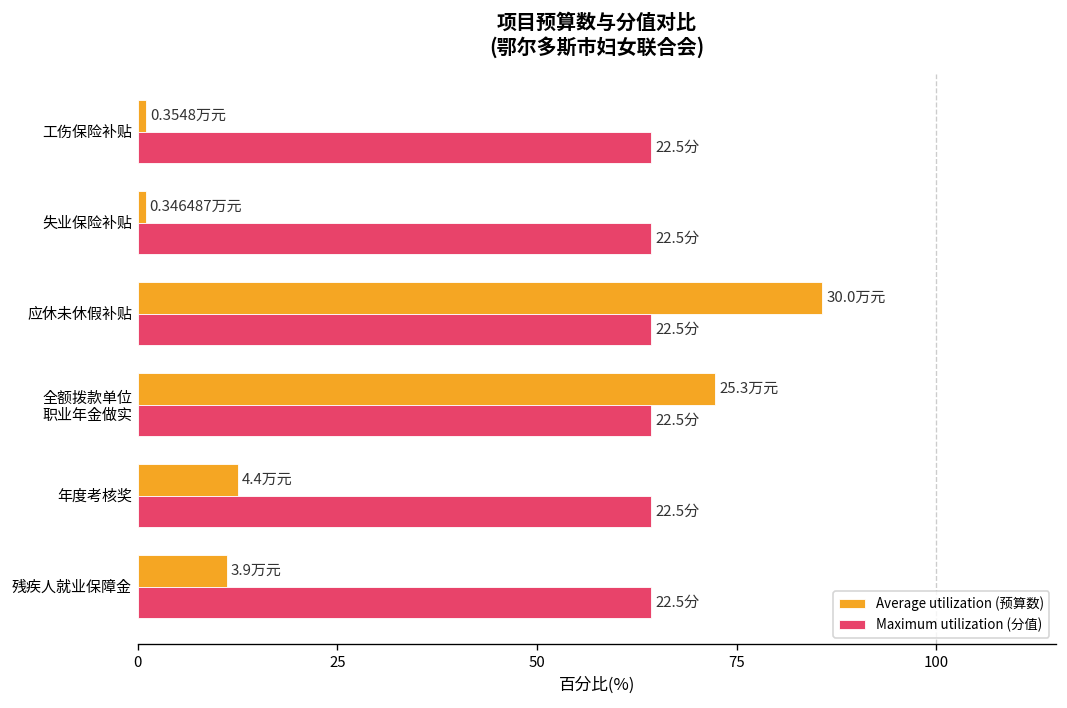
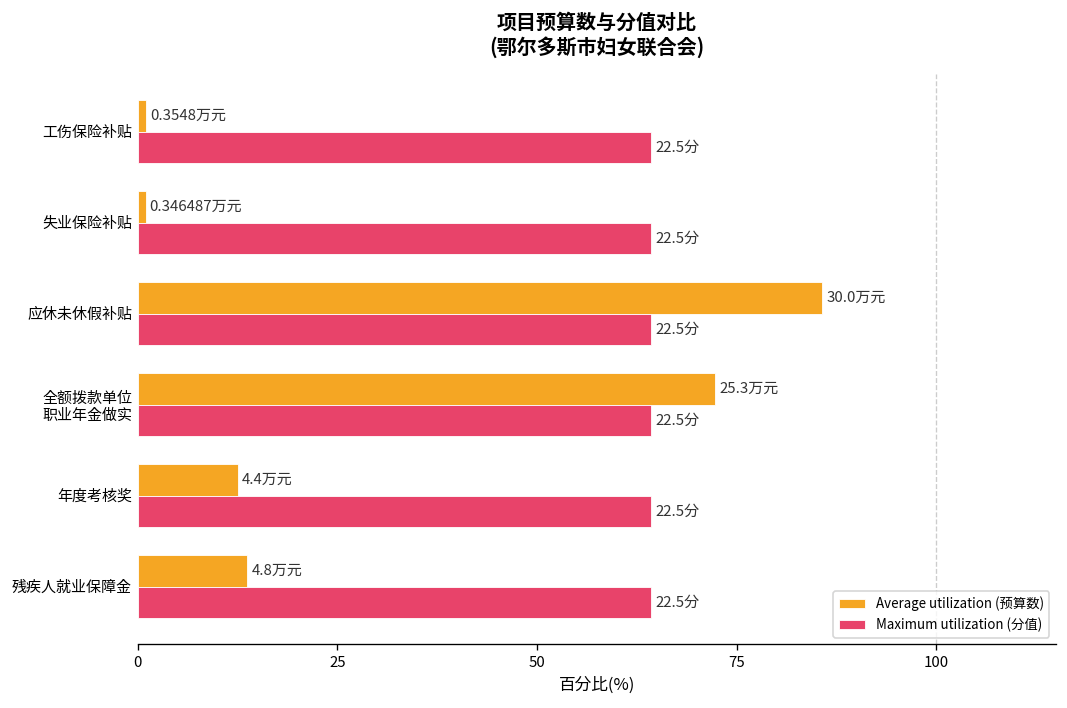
  {
    "Average utilization (预算数)": {
-     "残疾人就业保障金": 3.9
+     "残疾人就业保障金": 4.8
    }
  }
